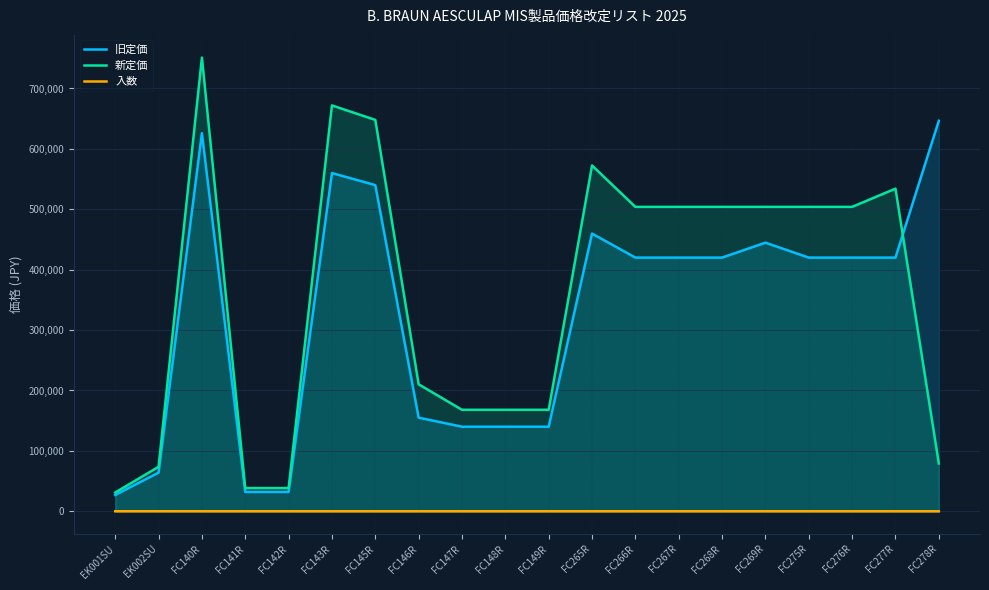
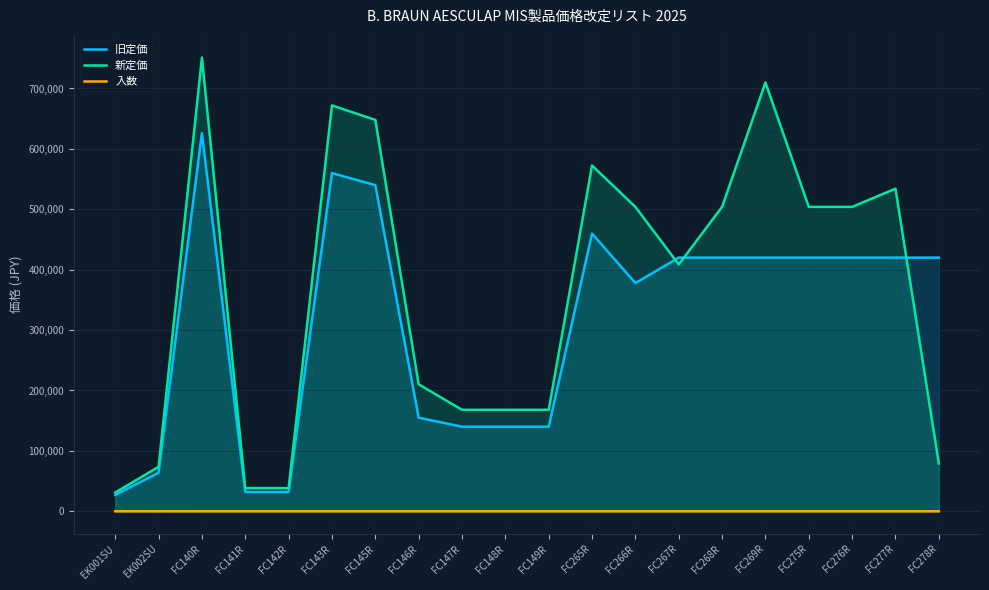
  {
    "旧定価": {
      "EK002SU": "60,000",
      "FC140R": "630,000",
      "FC141R": "30,000",
      "FC142R": "30,000",
      "FC143R": "560,000",
      "FC145R": "540,000",
      "FC146R": "160,000",
      "FC147R": "140,000",
      "FC148R": "140,000",
      "FC149R": "140,000",
      "FC265R": "460,000",
-     "FC266R": "420,000",
+     "FC266R": "380,000",
      "FC267R": "420,000",
      "FC268R": "420,000",
-     "FC269R": "440,000",
+     "FC269R": "420,000",
      "FC275R": "420,000",
      "FC276R": "420,000",
      "FC277R": "420,000",
-     "FC278R": "650,000"
+     "FC278R": "420,000"
    },
    "新定価": {
      "EK002SU": "70,000",
      "FC140R": "750,000",
      "FC141R": "40,000",
      "FC142R": "40,000",
      "FC143R": "670,000",
      "FC145R": "650,000",
      "FC146R": "210,000",
      "FC147R": "170,000",
      "FC148R": "170,000",
      "FC149R": "170,000",
      "FC265R": "570,000",
      "FC266R": "500,000",
-     "FC267R": "500,000",
+     "FC267R": "410,000",
      "FC268R": "500,000",
-     "FC269R": "500,000",
+     "FC269R": "710,000",
      "FC275R": "500,000",
      "FC276R": "500,000",
      "FC277R": "530,000",
      "FC278R": "80,000"
    },
    "入数": {
      "EK001SU": "0",
      "EK002SU": "0",
      "FC140R": "0",
      "FC141R": "0",
      "FC142R": "0",
      "FC143R": "0",
      "FC145R": "0",
      "FC146R": "0",
      "FC147R": "0",
      "FC148R": "0",
      "FC149R": "0",
      "FC265R": "0",
      "FC266R": "0",
      "FC267R": "0",
      "FC268R": "0",
      "FC269R": "0",
      "FC275R": "0",
      "FC276R": "0",
      "FC277R": "0",
      "FC278R": "0"
    }
  }
